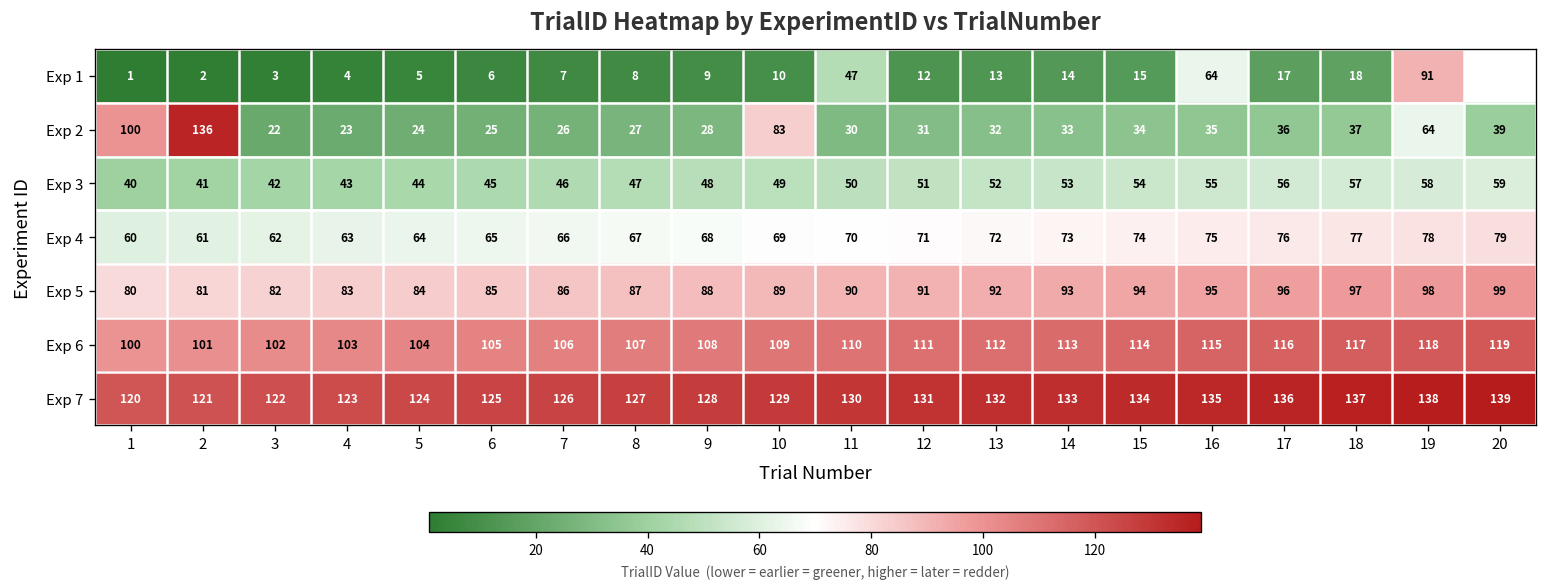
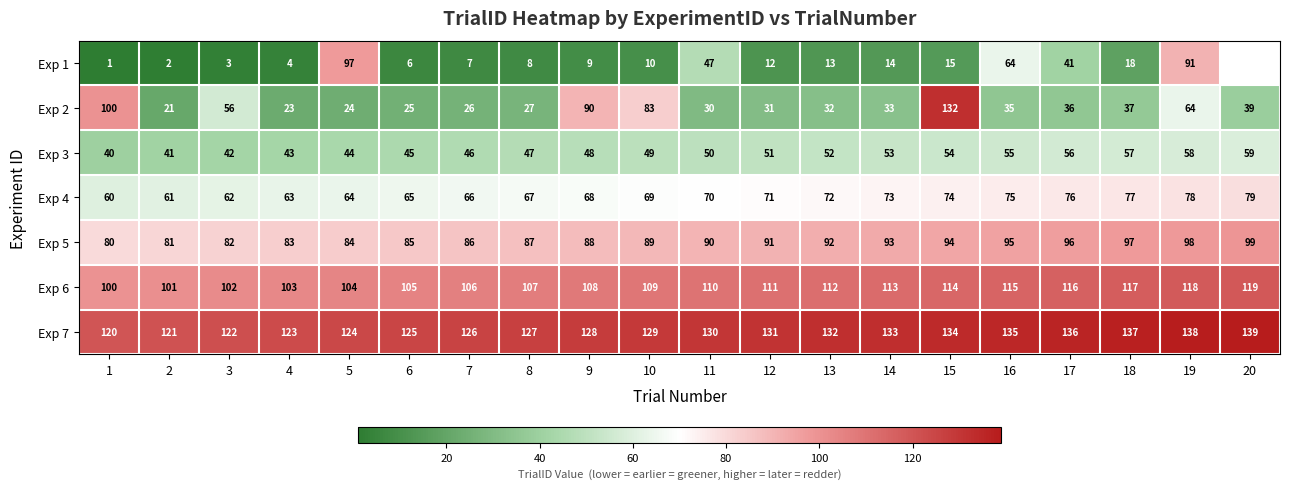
  {
    "Exp 1": {
      "1": 1,
      "2": 2,
      "3": 3,
      "4": 4,
-     "5": 5,
+     "5": 97,
      "6": 6,
      "7": 7,
      "8": 8,
      "9": 9,
      "10": 10,
      "11": 47,
      "12": 12,
      "13": 13,
      "14": 14,
      "15": 15,
      "16": 64,
-     "17": 17,
+     "17": 41,
      "18": 18,
      "19": 91
    },
    "Exp 2": {
      "1": 100,
-     "2": 136,
-     "3": 22,
+     "2": 21,
+     "3": 56,
      "4": 23,
      "5": 24,
      "6": 25,
      "7": 26,
      "8": 27,
-     "9": 28,
+     "9": 90,
      "10": 83,
      "11": 30,
      "12": 31,
      "13": 32,
      "14": 33,
-     "15": 34,
+     "15": 132,
      "16": 35,
      "17": 36,
      "18": 37,
      "19": 64,
      "20": 39
    },
    "Exp 3": {
      "1": 40,
      "2": 41,
      "3": 42,
      "4": 43,
      "5": 44,
      "6": 45,
      "7": 46,
      "8": 47,
      "9": 48,
      "10": 49,
      "11": 50,
      "12": 51,
      "13": 52,
      "14": 53,
      "15": 54,
      "16": 55,
      "17": 56,
      "18": 57,
      "19": 58,
      "20": 59
    },
    "Exp 4": {
      "1": 60,
      "2": 61,
      "3": 62,
      "4": 63,
      "5": 64,
      "6": 65,
      "7": 66,
      "8": 67,
      "9": 68,
      "10": 69,
      "11": 70,
      "12": 71,
      "13": 72,
      "14": 73,
      "15": 74,
      "16": 75,
      "17": 76,
      "18": 77,
      "19": 78,
      "20": 79
    },
    "Exp 5": {
      "1": 80,
      "2": 81,
      "3": 82,
      "4": 83,
      "5": 84,
      "6": 85,
      "7": 86,
      "8": 87,
      "9": 88,
      "10": 89,
      "11": 90,
      "12": 91,
      "13": 92,
      "14": 93,
      "15": 94,
      "16": 95,
      "17": 96,
      "18": 97,
      "19": 98,
      "20": 99
    },
    "Exp 6": {
      "1": 100,
      "2": 101,
      "3": 102,
      "4": 103,
      "5": 104,
      "6": 105,
      "7": 106,
      "8": 107,
      "9": 108,
      "10": 109,
      "11": 110,
      "12": 111,
      "13": 112,
      "14": 113,
      "15": 114,
      "16": 115,
      "17": 116,
      "18": 117,
      "19": 118,
      "20": 119
    },
    "Exp 7": {
      "1": 120,
      "2": 121,
      "3": 122,
      "4": 123,
      "5": 124,
      "6": 125,
      "7": 126,
      "8": 127,
      "9": 128,
      "10": 129,
      "11": 130,
      "12": 131,
      "13": 132,
      "14": 133,
      "15": 134,
      "16": 135,
      "17": 136,
      "18": 137,
      "19": 138,
      "20": 139
    }
  }
